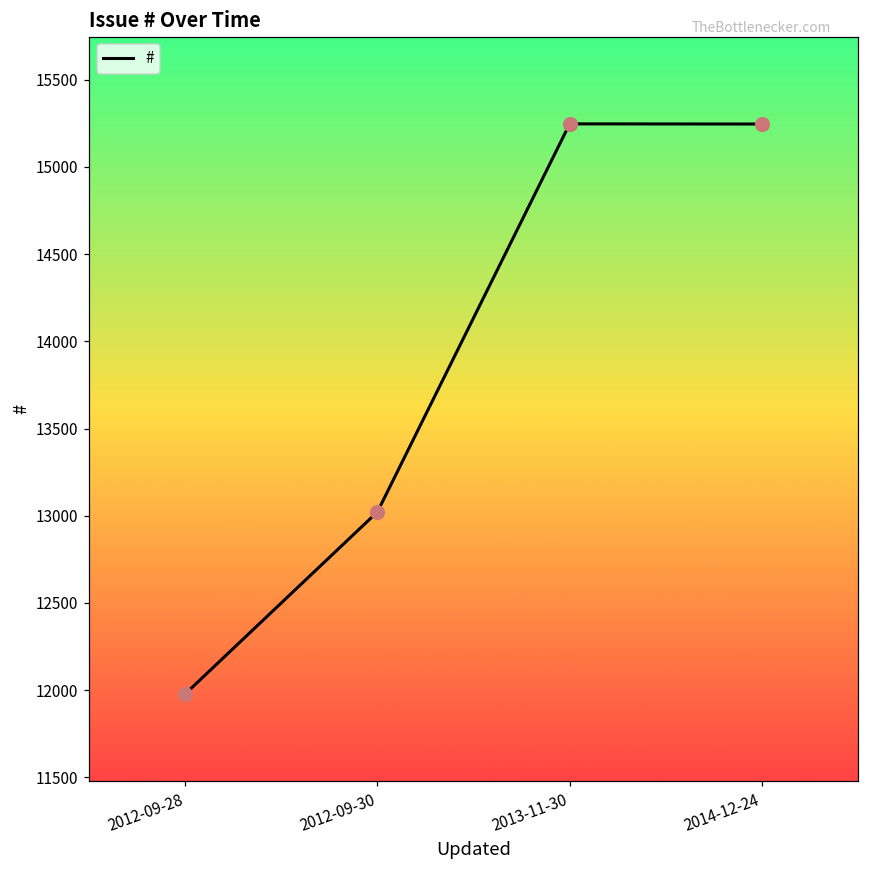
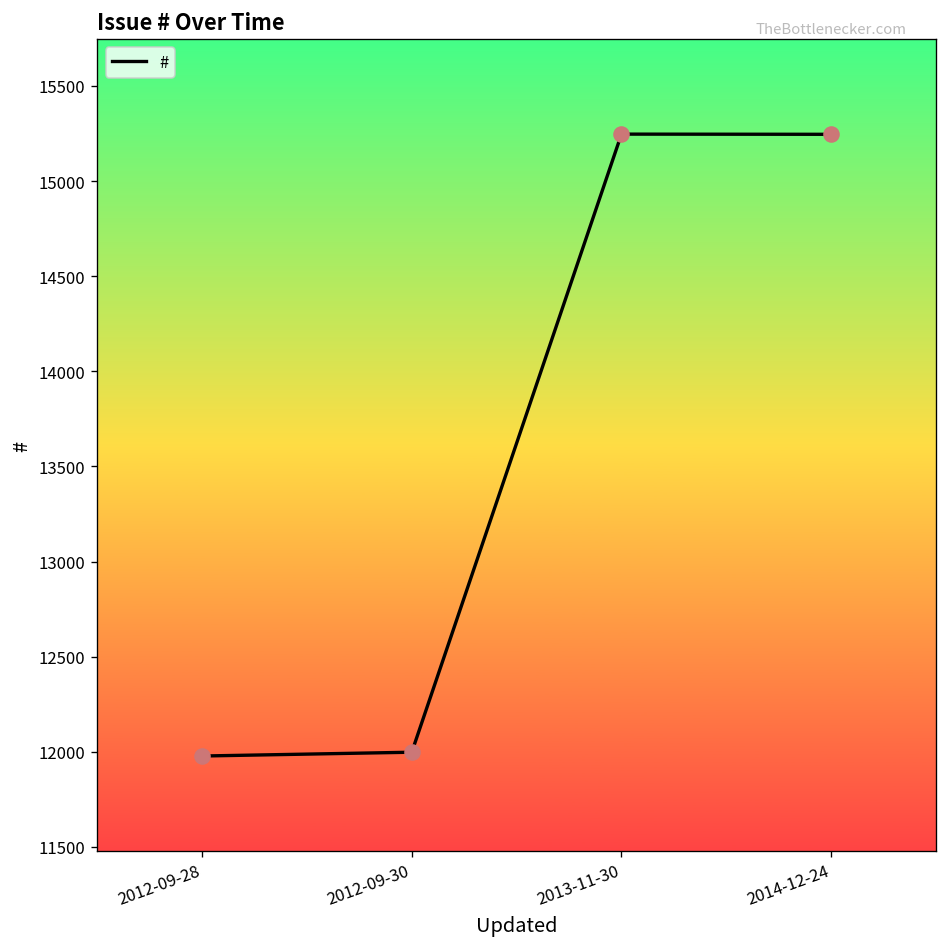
  {
    "2012-09-28": 11980,
-   "2012-09-30": 13020,
+   "2012-09-30": 12000,
    "2013-11-30": 15250,
    "2014-12-24": 15250
  }
